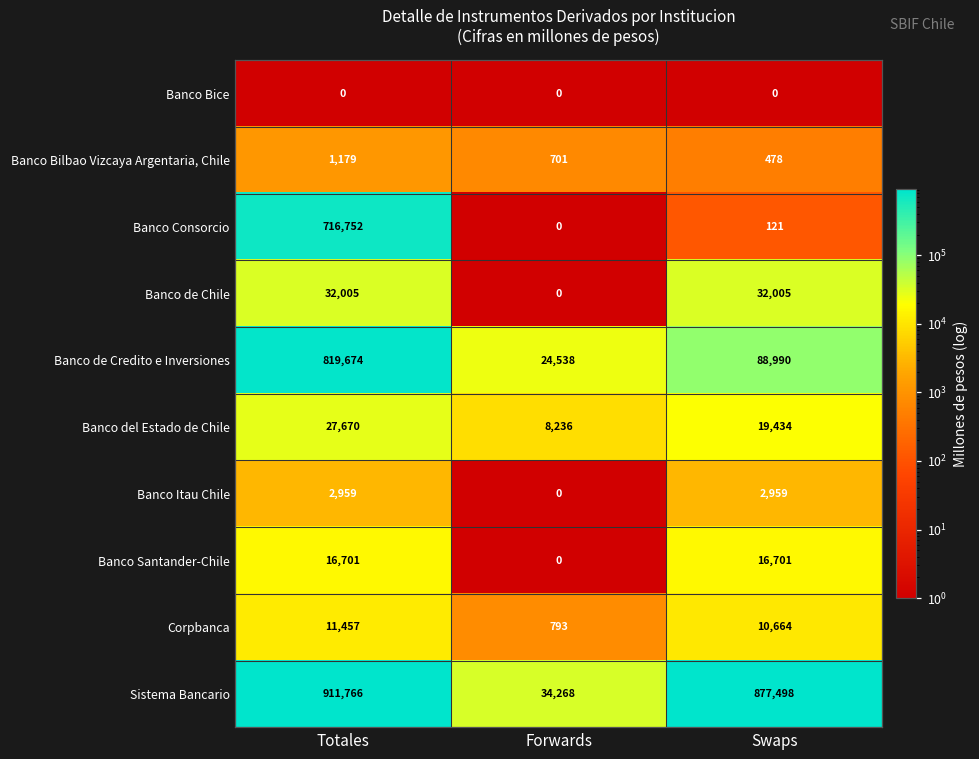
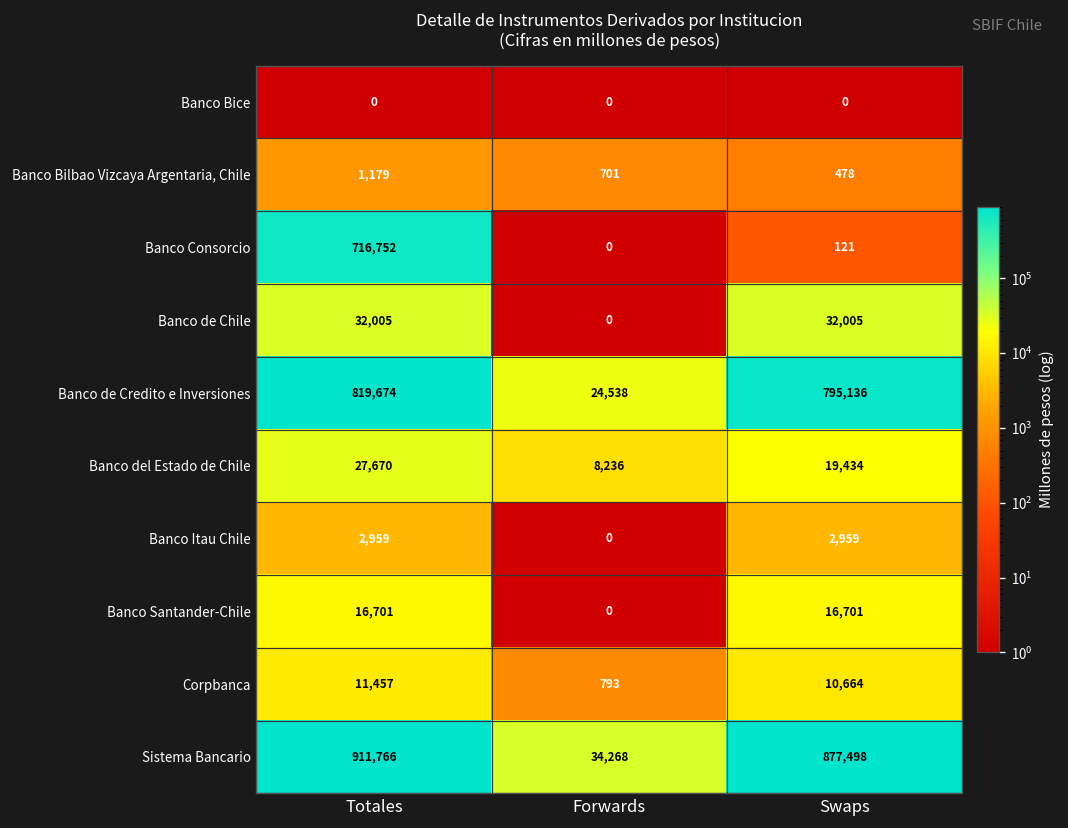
  {
    "Banco Bice": {
      "Totales": "0",
      "Forwards": "0",
      "Swaps": "0"
    },
    "Banco Bilbao Vizcaya Argentaria, Chile": {
      "Totales": "1,179",
      "Forwards": "701",
      "Swaps": "478"
    },
    "Banco Consorcio": {
      "Totales": "716,752",
      "Forwards": "0",
      "Swaps": "121"
    },
    "Banco de Chile": {
      "Totales": "32,005",
      "Forwards": "0",
      "Swaps": "32,005"
    },
    "Banco de Credito e Inversiones": {
      "Totales": "819,674",
      "Forwards": "24,538",
-     "Swaps": "88,990"
+     "Swaps": "795,136"
    },
    "Banco del Estado de Chile": {
      "Totales": "27,670",
      "Forwards": "8,236",
      "Swaps": "19,434"
    },
    "Banco Itau Chile": {
      "Totales": "2,959",
      "Forwards": "0",
      "Swaps": "2,959"
    },
    "Banco Santander-Chile": {
      "Totales": "16,701",
      "Forwards": "0",
      "Swaps": "16,701"
    },
    "Corpbanca": {
      "Totales": "11,457",
      "Forwards": "793",
      "Swaps": "10,664"
    },
    "Sistema Bancario": {
      "Totales": "911,766",
      "Forwards": "34,268",
      "Swaps": "877,498"
    }
  }
